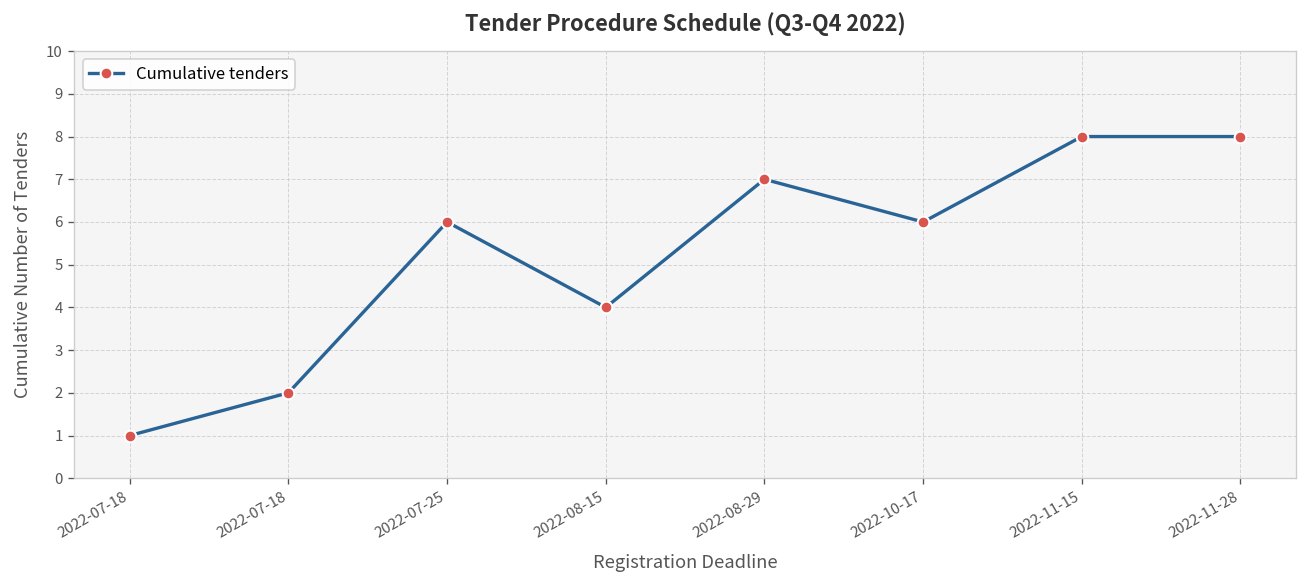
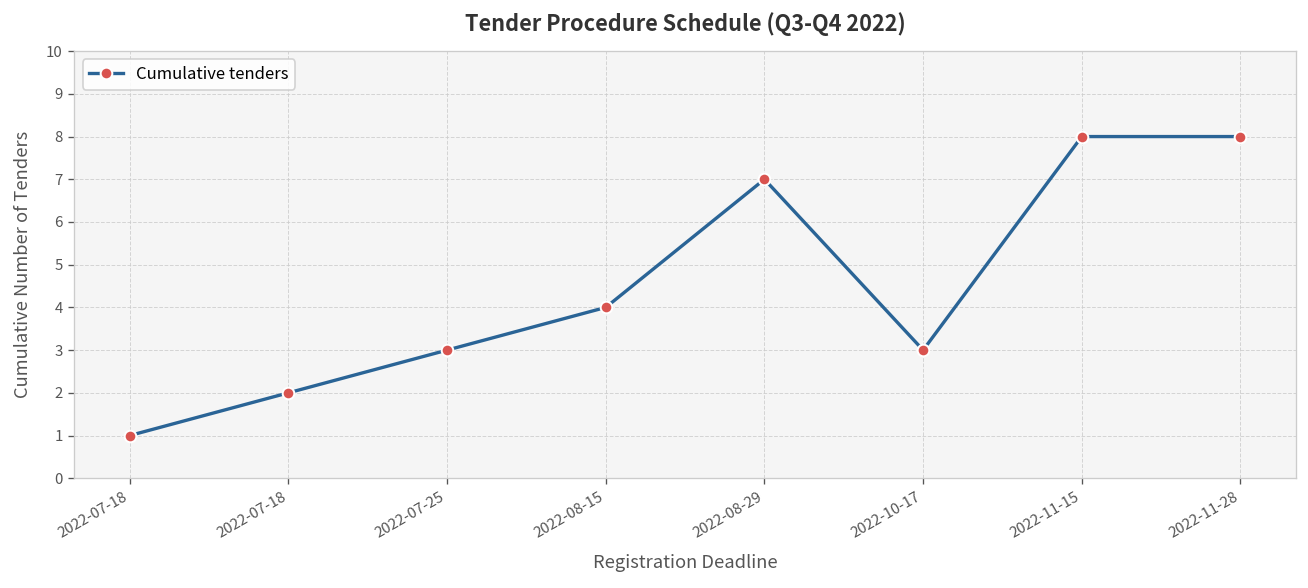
  {
-   "2022-07-25": 6,
+   "2022-07-25": 3,
    "2022-08-15": 4,
    "2022-08-29": 7,
-   "2022-10-17": 6,
+   "2022-10-17": 3,
    "2022-11-15": 8,
    "2022-11-28": 8
  }
